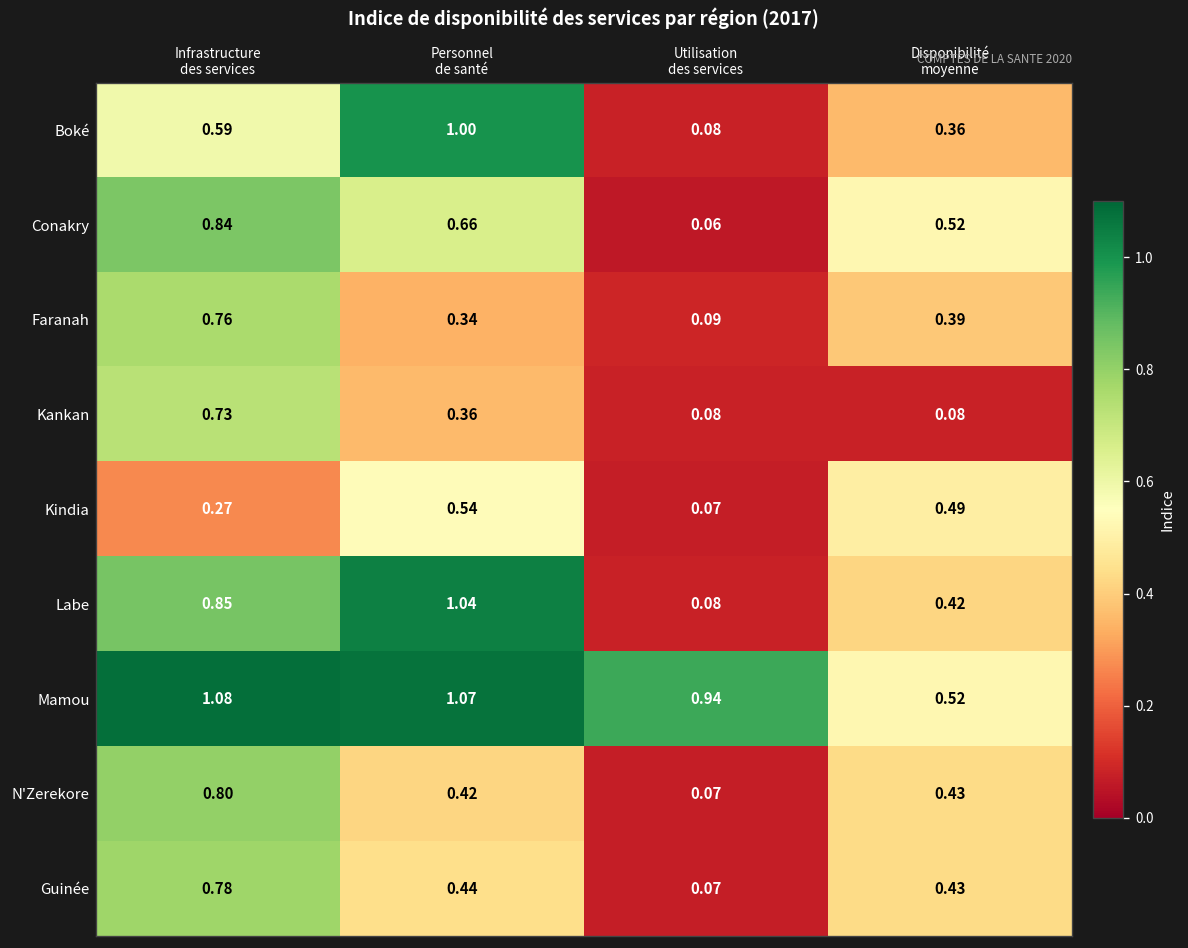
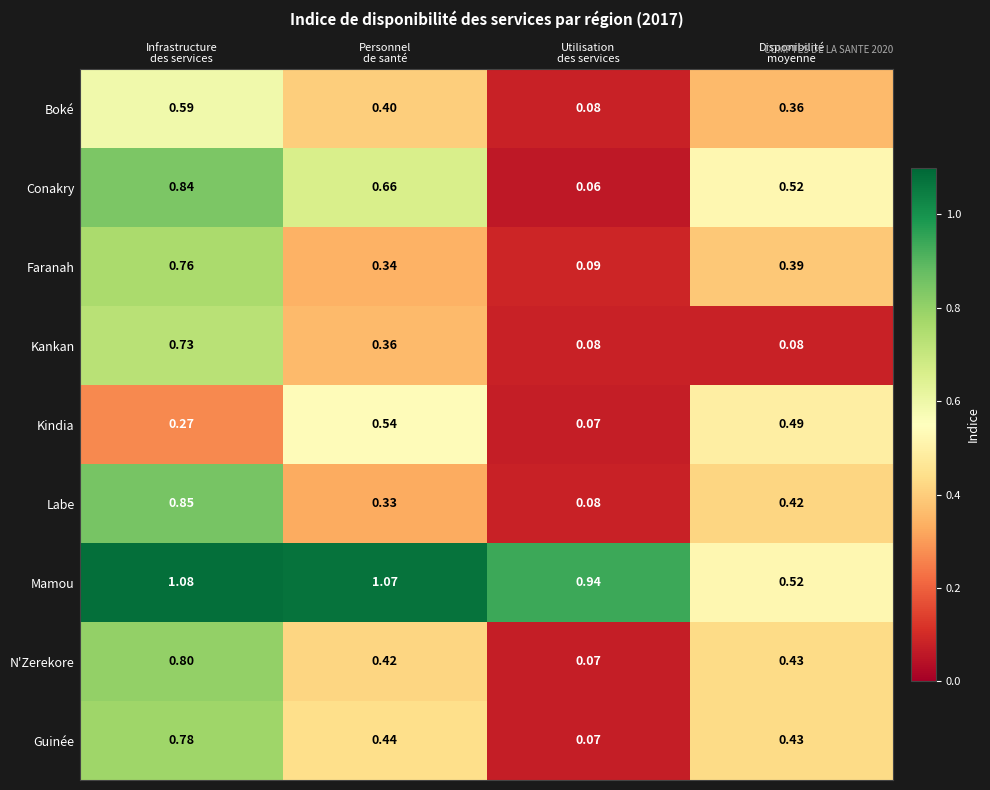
  {
    "Boké": {
      "Infrastructure des services": 0.59,
-     "Personnel de santé": 1.00,
+     "Personnel de santé": 0.40,
      "Utilisation des services": 0.08,
      "Disponibilité moyenne": 0.36
    },
    "Conakry": {
      "Infrastructure des services": 0.84,
      "Personnel de santé": 0.66,
      "Utilisation des services": 0.06,
      "Disponibilité moyenne": 0.52
    },
    "Faranah": {
      "Infrastructure des services": 0.76,
      "Personnel de santé": 0.34,
      "Utilisation des services": 0.09,
      "Disponibilité moyenne": 0.39
    },
    "Kankan": {
      "Infrastructure des services": 0.73,
      "Personnel de santé": 0.36,
      "Utilisation des services": 0.08,
      "Disponibilité moyenne": 0.08
    },
    "Kindia": {
      "Infrastructure des services": 0.27,
      "Personnel de santé": 0.54,
      "Utilisation des services": 0.07,
      "Disponibilité moyenne": 0.49
    },
    "Labe": {
      "Infrastructure des services": 0.85,
-     "Personnel de santé": 1.04,
+     "Personnel de santé": 0.33,
      "Utilisation des services": 0.08,
      "Disponibilité moyenne": 0.42
    },
    "Mamou": {
      "Infrastructure des services": 1.08,
      "Personnel de santé": 1.07,
      "Utilisation des services": 0.94,
      "Disponibilité moyenne": 0.52
    },
    "N'Zerekore": {
      "Infrastructure des services": 0.80,
      "Personnel de santé": 0.42,
      "Utilisation des services": 0.07,
      "Disponibilité moyenne": 0.43
    },
    "Guinée": {
      "Infrastructure des services": 0.78,
      "Personnel de santé": 0.44,
      "Utilisation des services": 0.07,
      "Disponibilité moyenne": 0.43
    }
  }
